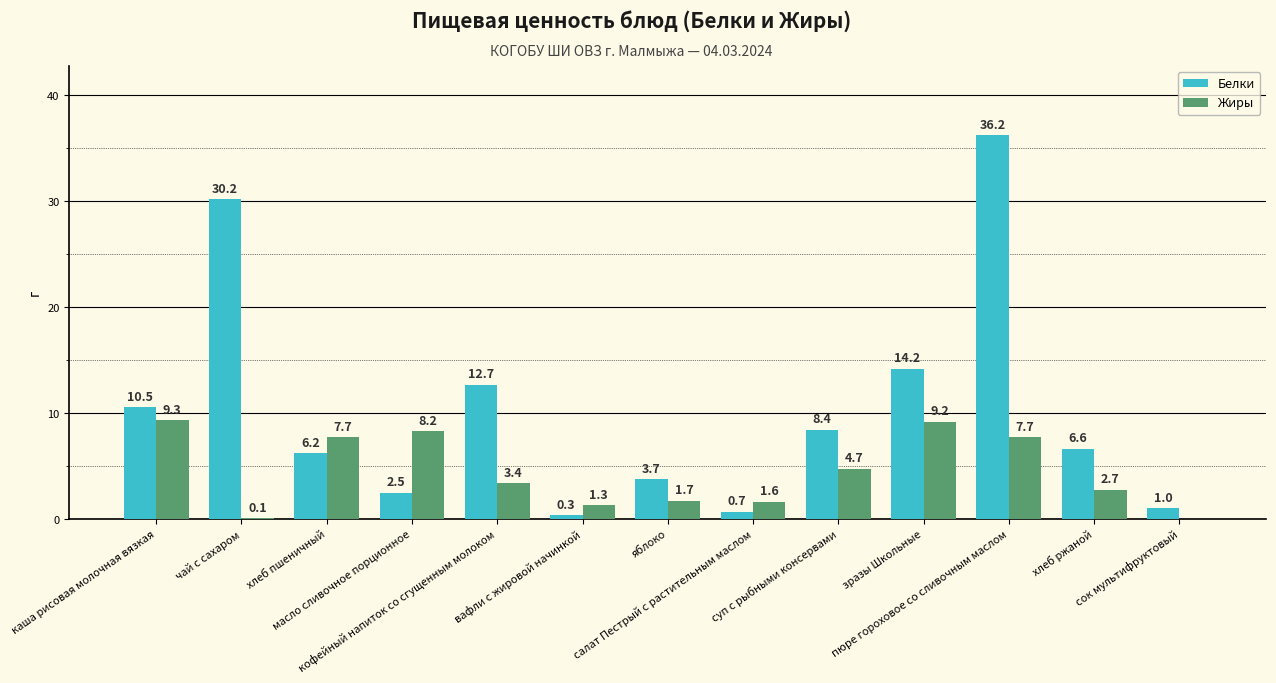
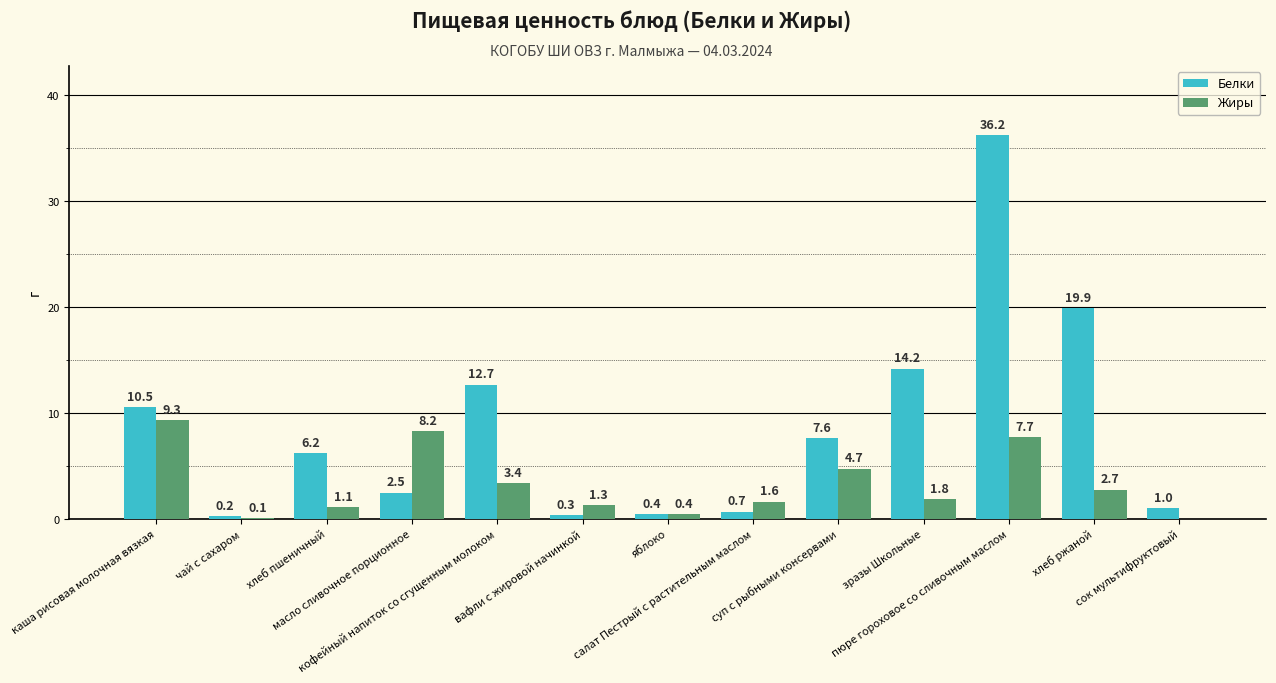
  {
    "Белки": {
      "каша рисовая молочная вязкая": 10.5,
-     "чай с сахаром": 30.2,
+     "чай с сахаром": 0.2,
      "хлеб пшеничный": 6.2,
      "масло сливочное порционное": 2.5,
      "кофейный напиток со сгущенным молоком": 12.7,
      "вафли с жировой начинкой": 0.3,
-     "яблоко": 3.7,
+     "яблоко": 0.4,
      "салат Пестрый с растительным маслом": 0.7,
-     "суп с рыбными консервами": 8.4,
+     "суп с рыбными консервами": 7.6,
      "зразы Школьные": 14.2,
      "пюре гороховое со сливочным маслом": 36.2,
-     "хлеб ржаной": 6.6,
+     "хлеб ржаной": 19.9,
      "сок мультифруктовый": 1.0
    },
    "Жиры": {
      "каша рисовая молочная вязкая": 9.3,
      "чай с сахаром": 0.1,
-     "хлеб пшеничный": 7.7,
+     "хлеб пшеничный": 1.1,
      "масло сливочное порционное": 8.2,
      "кофейный напиток со сгущенным молоком": 3.4,
      "вафли с жировой начинкой": 1.3,
-     "яблоко": 1.7,
+     "яблоко": 0.4,
      "салат Пестрый с растительным маслом": 1.6,
      "суп с рыбными консервами": 4.7,
-     "зразы Школьные": 9.2,
+     "зразы Школьные": 1.8,
      "пюре гороховое со сливочным маслом": 7.7,
      "хлеб ржаной": 2.7
    }
  }
